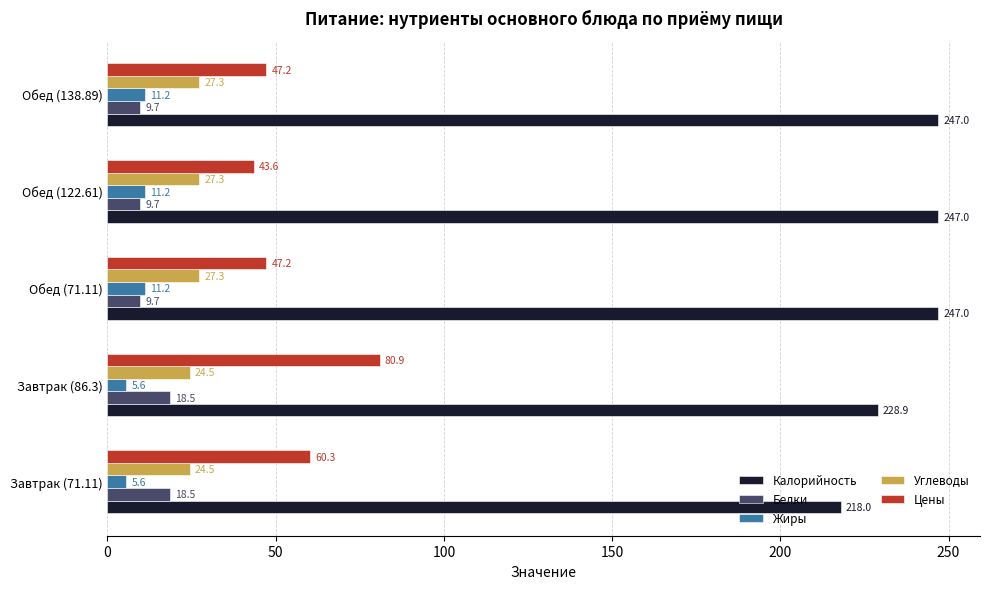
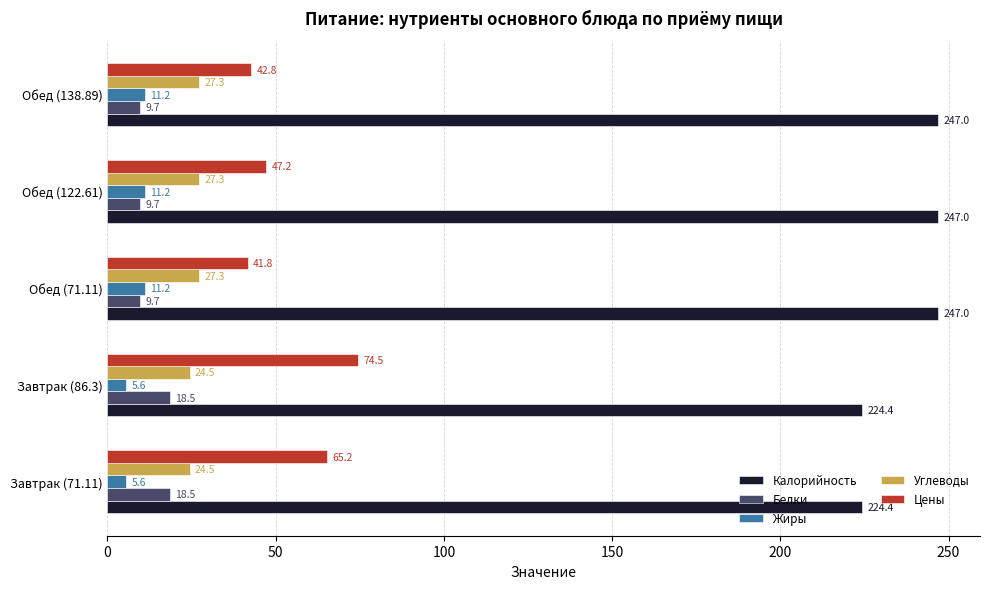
  {
    "Калорийность": {
      "Обед (138.89)": 247.0,
      "Обед (122.61)": 247.0,
      "Обед (71.11)": 247.0,
-     "Завтрак (86.3)": 228.9,
-     "Завтрак (71.11)": 218.0
+     "Завтрак (86.3)": 224.4,
+     "Завтрак (71.11)": 224.4
    },
    "Белки": {
      "Обед (138.89)": 9.7,
      "Обед (122.61)": 9.7,
      "Обед (71.11)": 9.7,
      "Завтрак (86.3)": 18.5,
      "Завтрак (71.11)": 18.5
    },
    "Жиры": {
      "Обед (138.89)": 11.2,
      "Обед (122.61)": 11.2,
      "Обед (71.11)": 11.2,
      "Завтрак (86.3)": 5.6,
      "Завтрак (71.11)": 5.6
    },
    "Углеводы": {
      "Обед (138.89)": 27.3,
      "Обед (122.61)": 27.3,
      "Обед (71.11)": 27.3,
      "Завтрак (86.3)": 24.5,
      "Завтрак (71.11)": 24.5
    },
    "Цены": {
-     "Обед (138.89)": 47.2,
-     "Обед (122.61)": 43.6,
-     "Обед (71.11)": 47.2,
-     "Завтрак (86.3)": 80.9,
-     "Завтрак (71.11)": 60.3
+     "Обед (138.89)": 42.8,
+     "Обед (122.61)": 47.2,
+     "Обед (71.11)": 41.8,
+     "Завтрак (86.3)": 74.5,
+     "Завтрак (71.11)": 65.2
    }
  }
